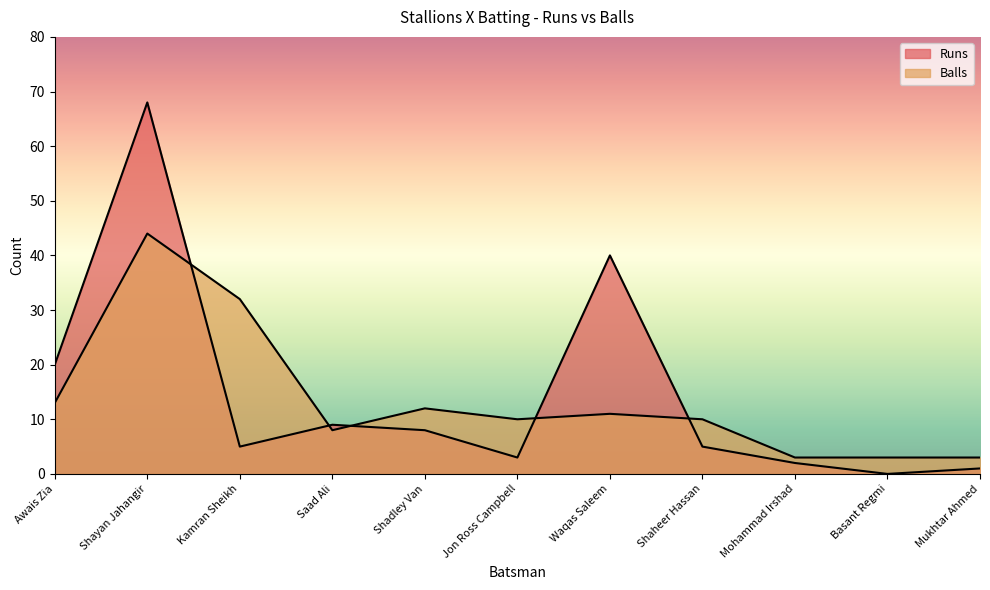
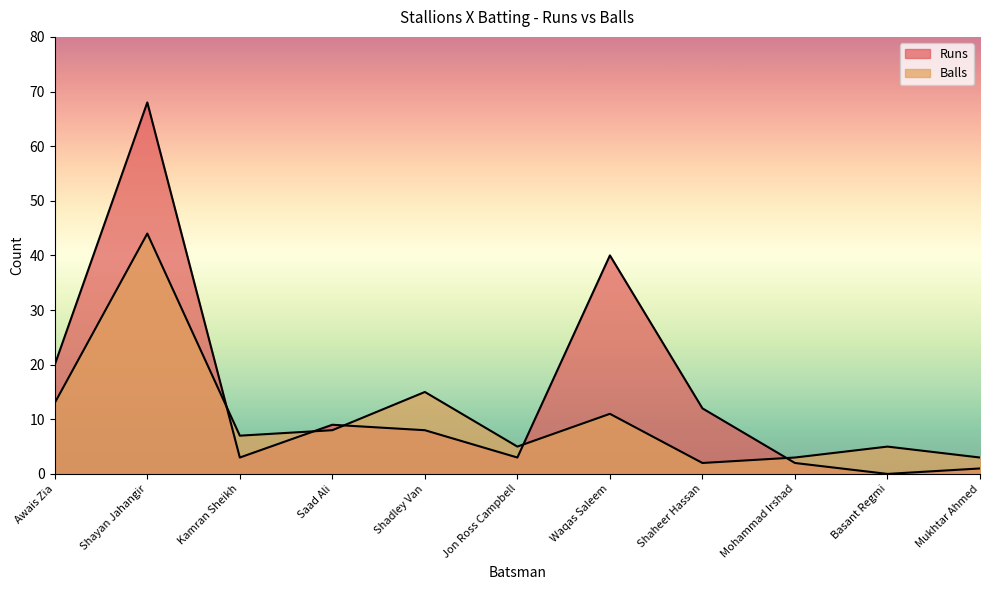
  {
    "Runs": {
      "Awais Zia": 20,
      "Shayan Jahangir": 68,
-     "Kamran Sheikh": 5,
+     "Kamran Sheikh": 3,
      "Saad Ali": 9,
      "Shadley Van": 8,
      "Jon Ross Campbell": 3,
      "Waqas Saleem": 40,
-     "Shaheer Hassan": 5,
+     "Shaheer Hassan": 12,
      "Mohammad Irshad": 2,
      "Basant Regmi": 0,
      "Mukhtar Ahmed": 1
    },
    "Balls": {
      "Awais Zia": 13,
      "Shayan Jahangir": 44,
-     "Kamran Sheikh": 32,
+     "Kamran Sheikh": 7,
      "Saad Ali": 8,
-     "Shadley Van": 12,
-     "Jon Ross Campbell": 10,
+     "Shadley Van": 15,
+     "Jon Ross Campbell": 5,
      "Waqas Saleem": 11,
-     "Shaheer Hassan": 10,
+     "Shaheer Hassan": 2,
      "Mohammad Irshad": 3,
-     "Basant Regmi": 3,
+     "Basant Regmi": 5,
      "Mukhtar Ahmed": 3
    }
  }
